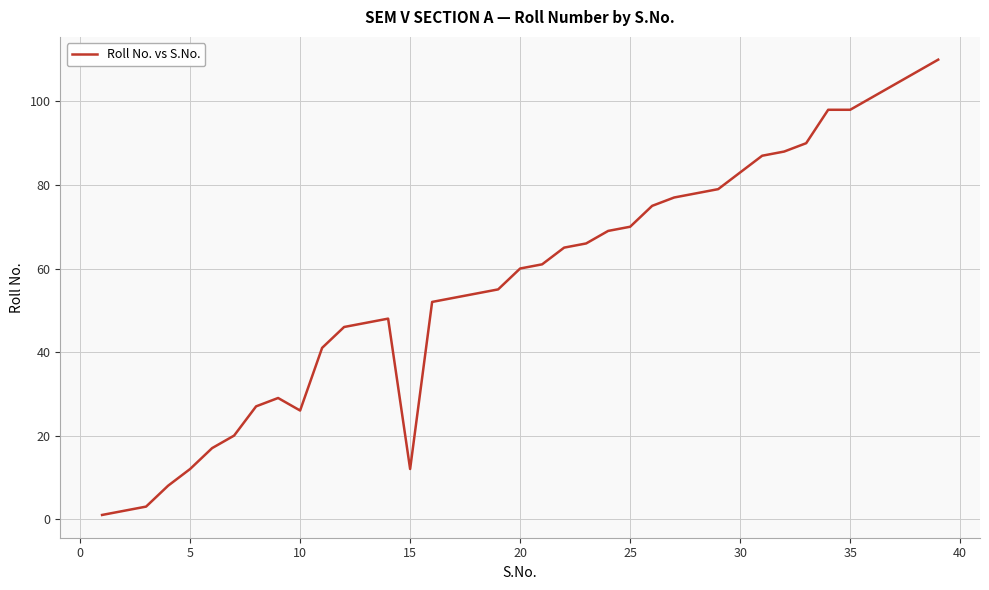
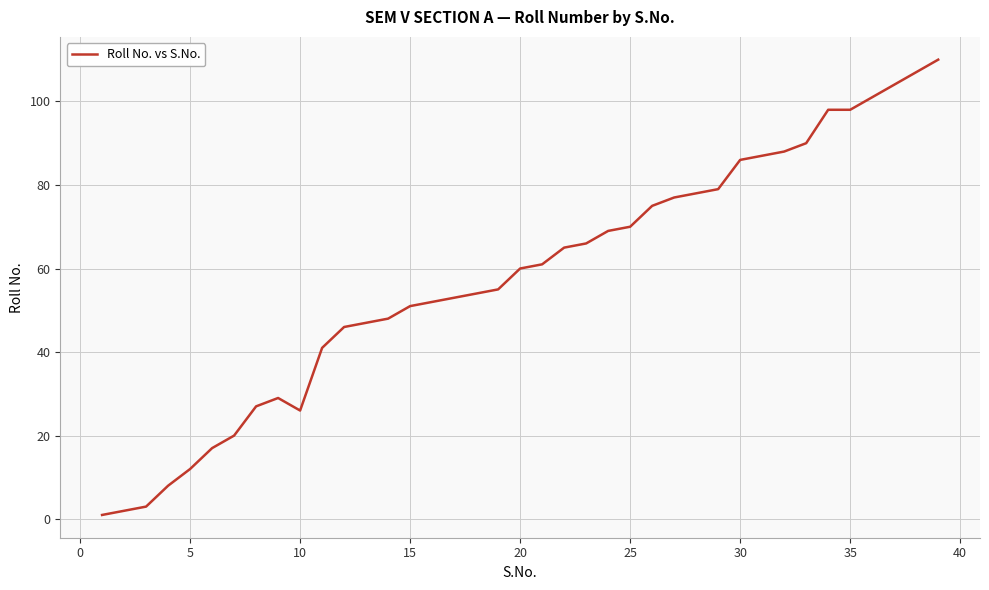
  {
    "5": 12,
    "10": 26,
-   "15": 12,
+   "15": 51,
    "20": 60,
    "25": 70,
-   "30": 83,
+   "30": 86,
    "35": 98
  }
